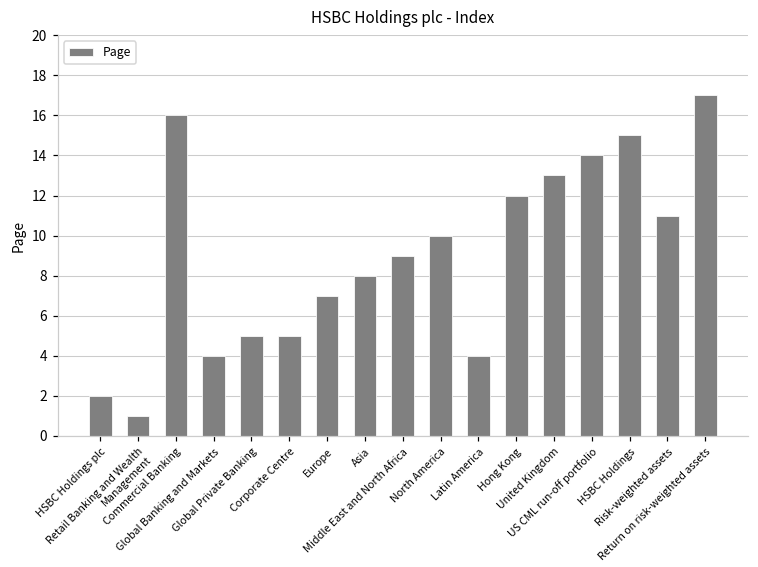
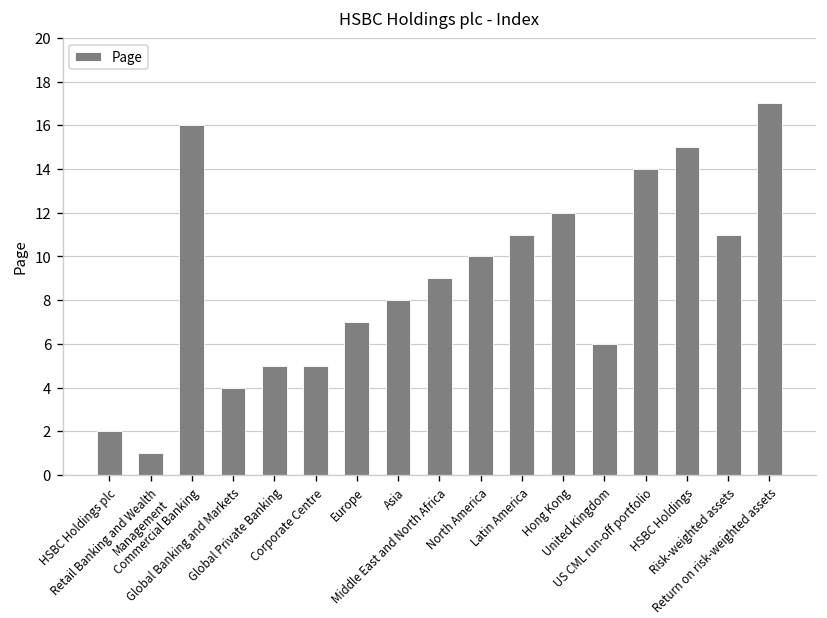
  {
    "HSBC Holdings plc": 2,
    "Retail Banking and Wealth Management": 1,
    "Commercial Banking": 16,
    "Global Banking and Markets": 4,
    "Global Private Banking": 5,
    "Corporate Centre": 5,
    "Europe": 7,
    "Asia": 8,
    "Middle East and North Africa": 9,
    "North America": 10,
-   "Latin America": 4,
+   "Latin America": 11,
    "Hong Kong": 12,
-   "United Kingdom": 13,
+   "United Kingdom": 6,
    "US CML run-off portfolio": 14,
    "HSBC Holdings": 15,
    "Risk-weighted assets": 11,
    "Return on risk-weighted assets": 17
  }
